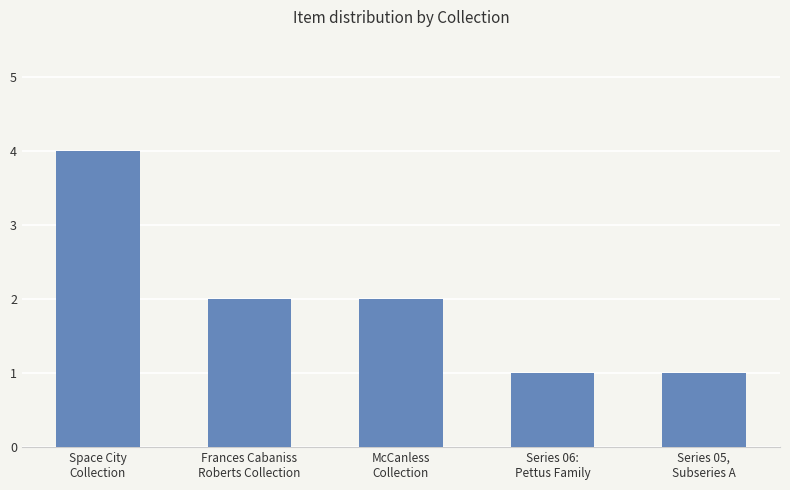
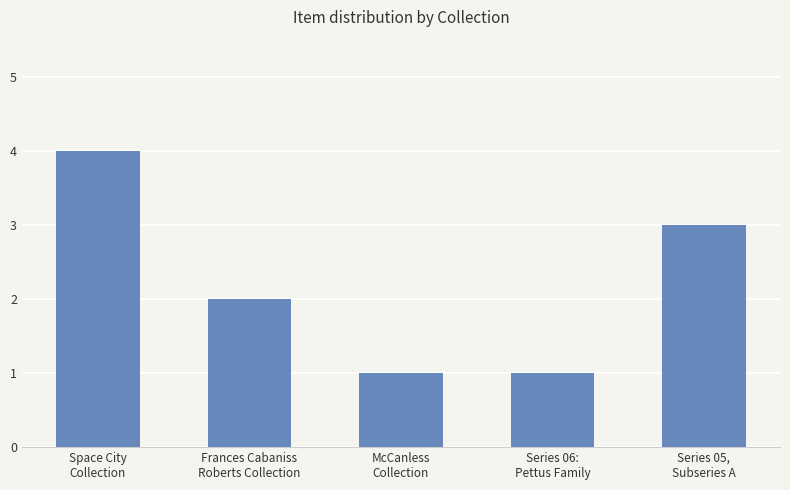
  {
    "Space City Collection": 4,
    "Frances Cabaniss Roberts Collection": 2,
-   "McCanless Collection": 2,
+   "McCanless Collection": 1,
    "Series 06: Pettus Family": 1,
-   "Series 05, Subseries A": 1
+   "Series 05, Subseries A": 3
  }
